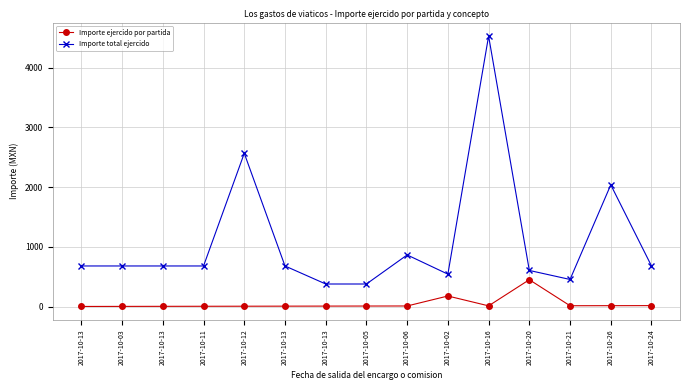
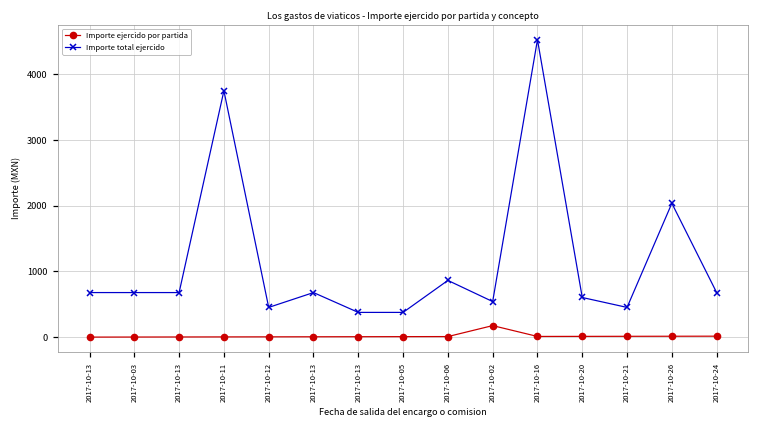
  {
    "Importe ejercido por partida": {
      "2017-10-03": 0,
      "2017-10-11": 0,
      "2017-10-12": 0,
      "2017-10-05": 0,
      "2017-10-06": 0,
      "2017-10-02": 200,
      "2017-10-16": 0,
-     "2017-10-20": 400,
+     "2017-10-20": 0,
      "2017-10-21": 0,
      "2017-10-26": 0,
      "2017-10-24": 0
    },
    "Importe total ejercido": {
      "2017-10-03": 700,
-     "2017-10-11": 700,
-     "2017-10-12": 2600,
+     "2017-10-11": 3800,
+     "2017-10-12": 500,
      "2017-10-05": 400,
      "2017-10-06": 900,
      "2017-10-02": 500,
      "2017-10-16": 4500,
      "2017-10-20": 600,
      "2017-10-21": 500,
      "2017-10-26": 2000,
      "2017-10-24": 700
    }
  }
